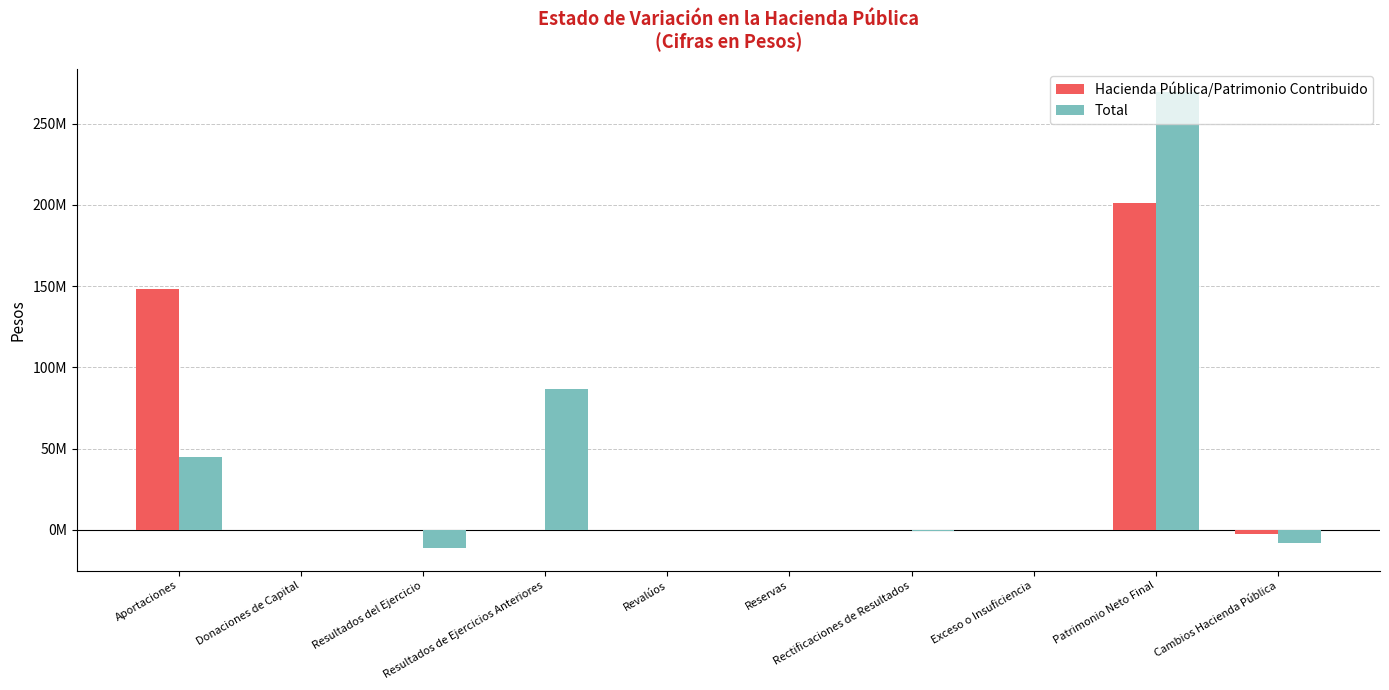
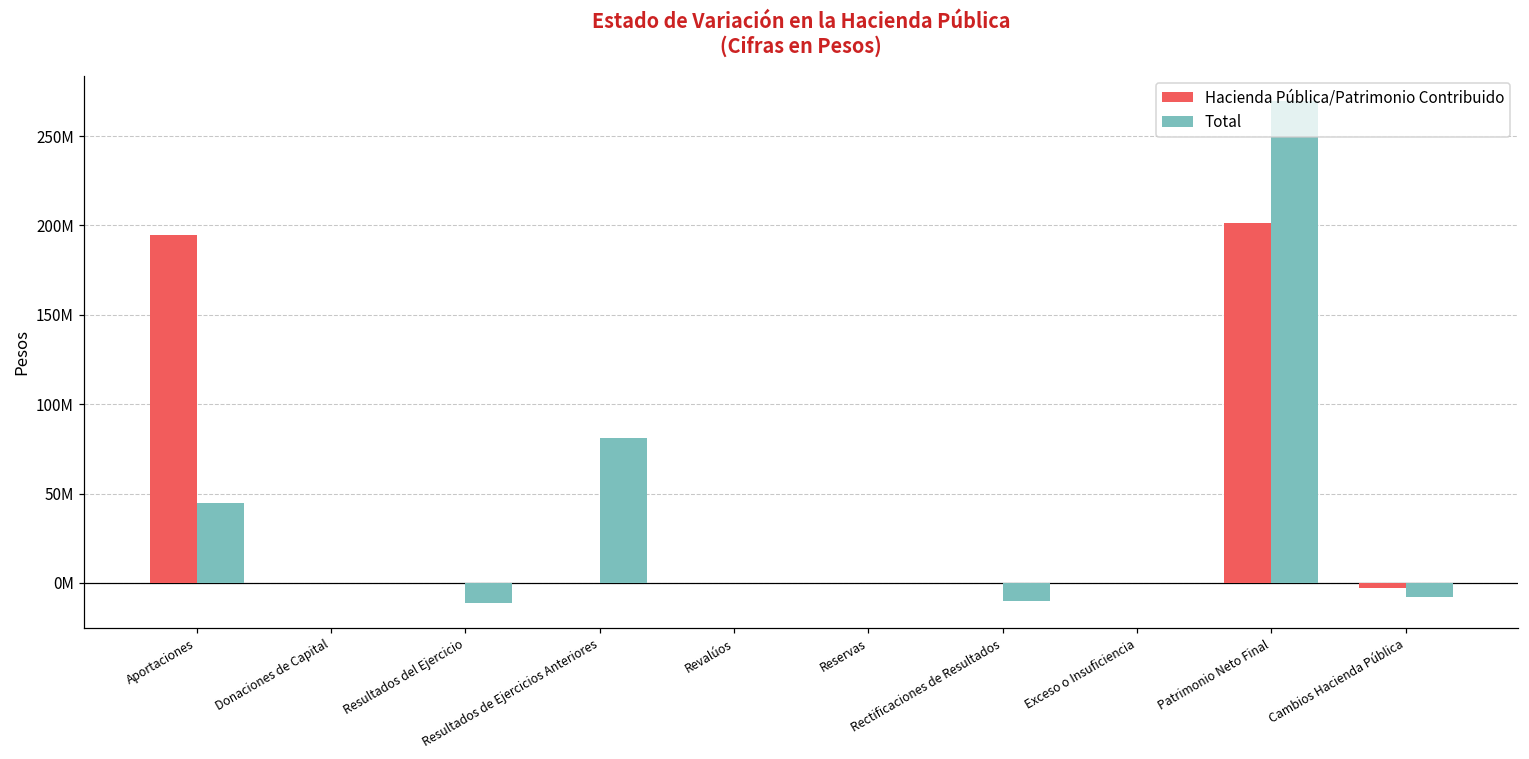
  {
    "Hacienda Pública/Patrimonio Contribuido": {
-     "Aportaciones": 148000000,
+     "Aportaciones": 195000000,
      "Donaciones de Capital": 0,
      "Resultados del Ejercicio": 0,
      "Resultados de Ejercicios Anteriores": 0,
      "Revalúos": 0,
      "Reservas": 0,
      "Rectificaciones de Resultados": 0,
      "Exceso o Insuficiencia": 0,
      "Patrimonio Neto Final": 201000000,
      "Cambios Hacienda Pública": -3000000
    },
    "Total": {
      "Aportaciones": 45000000,
      "Donaciones de Capital": 0,
      "Resultados del Ejercicio": -11000000,
-     "Resultados de Ejercicios Anteriores": 87000000,
+     "Resultados de Ejercicios Anteriores": 81000000,
      "Revalúos": 0,
      "Reservas": 0,
-     "Rectificaciones de Resultados": -1000000,
+     "Rectificaciones de Resultados": -10000000,
      "Exceso o Insuficiencia": 0,
      "Cambios Hacienda Pública": -8000000
    }
  }
